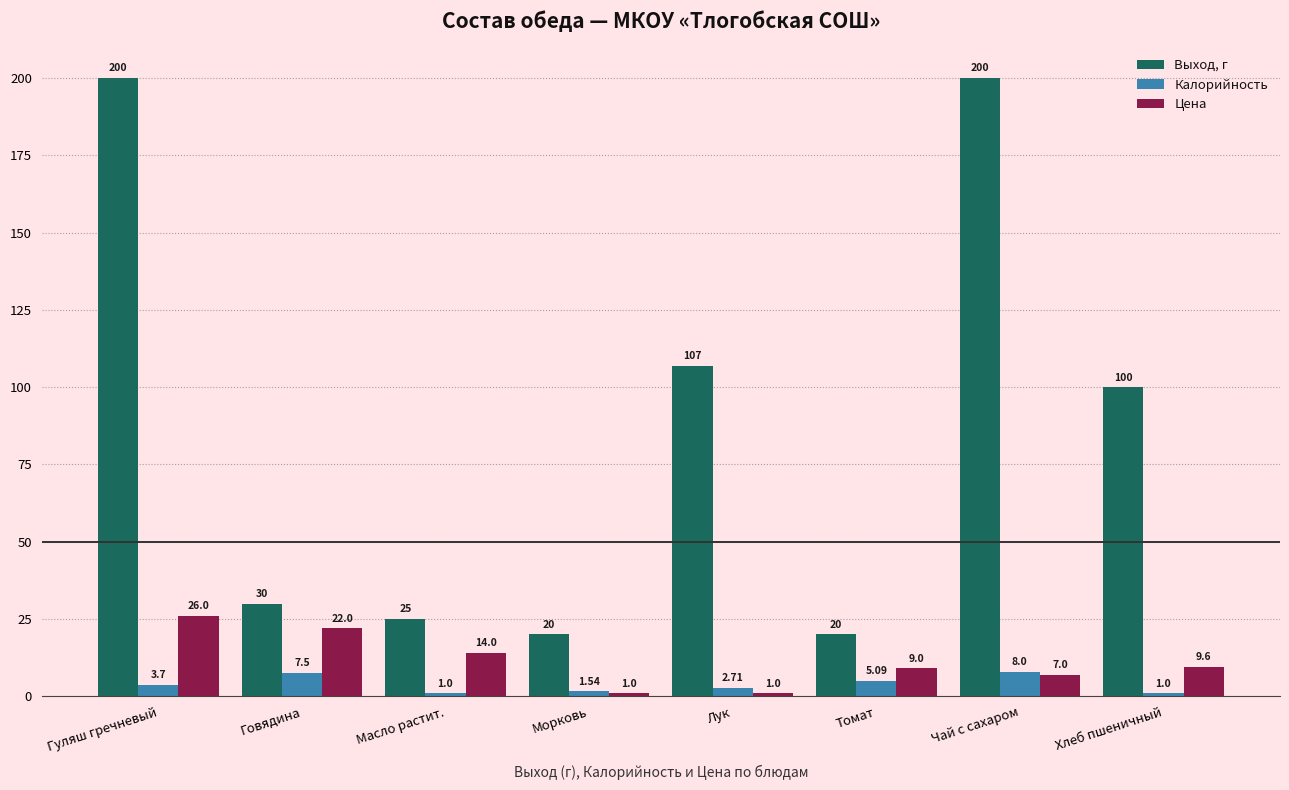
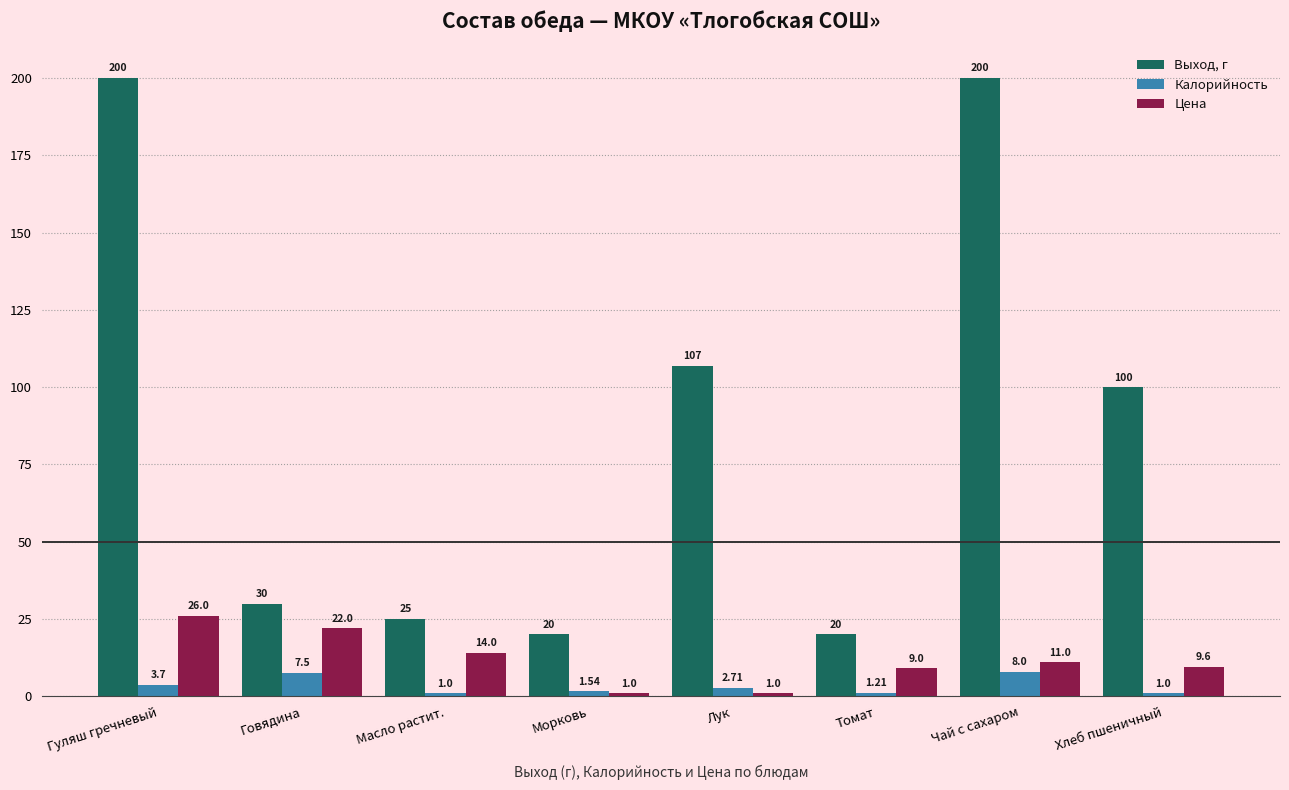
  {
    "Выход, г": {
      "Гуляш гречневый": 200,
      "Говядина": 30,
      "Масло растит.": 25,
      "Морковь": 20,
      "Лук": 107,
      "Томат": 20,
      "Чай с сахаром": 200,
      "Хлеб пшеничный": 100
    },
    "Калорийность": {
      "Гуляш гречневый": 3.7,
      "Говядина": 7.5,
      "Масло растит.": 1.0,
      "Морковь": 1.54,
      "Лук": 2.71,
-     "Томат": 5.09,
+     "Томат": 1.21,
      "Чай с сахаром": 8.0,
      "Хлеб пшеничный": 1.0
    },
    "Цена": {
      "Гуляш гречневый": 26.0,
      "Говядина": 22.0,
      "Масло растит.": 14.0,
      "Морковь": 1.0,
      "Лук": 1.0,
      "Томат": 9.0,
-     "Чай с сахаром": 7.0,
+     "Чай с сахаром": 11.0,
      "Хлеб пшеничный": 9.6
    }
  }
